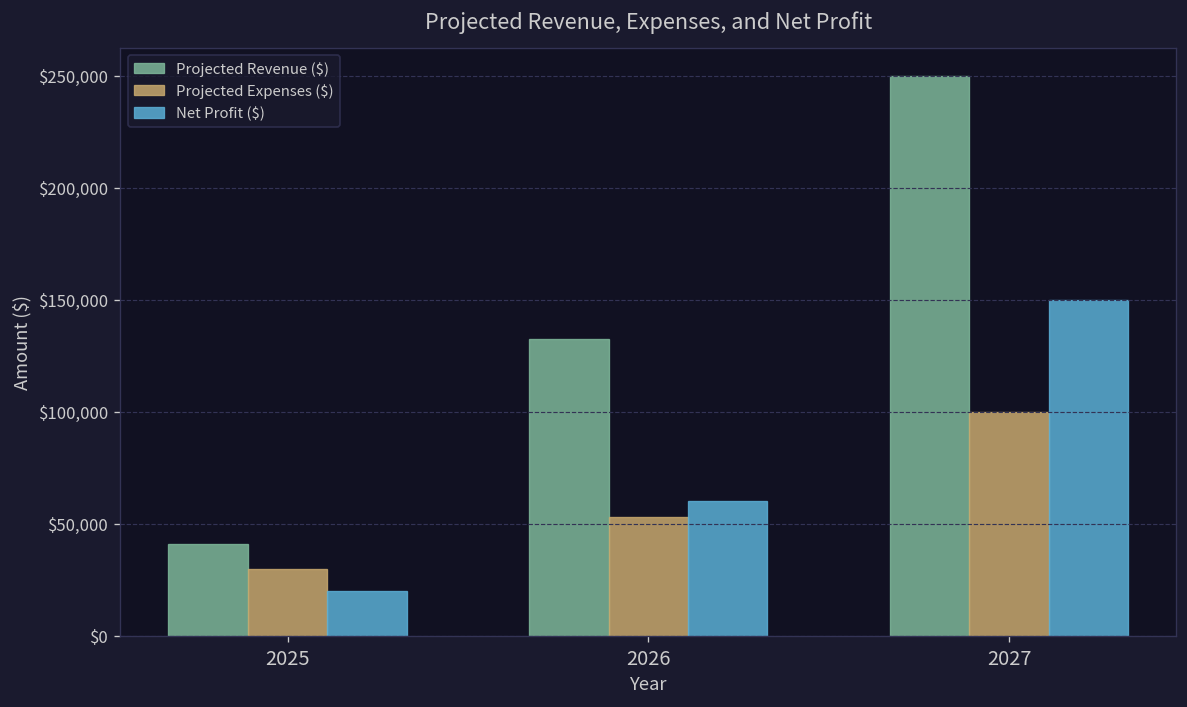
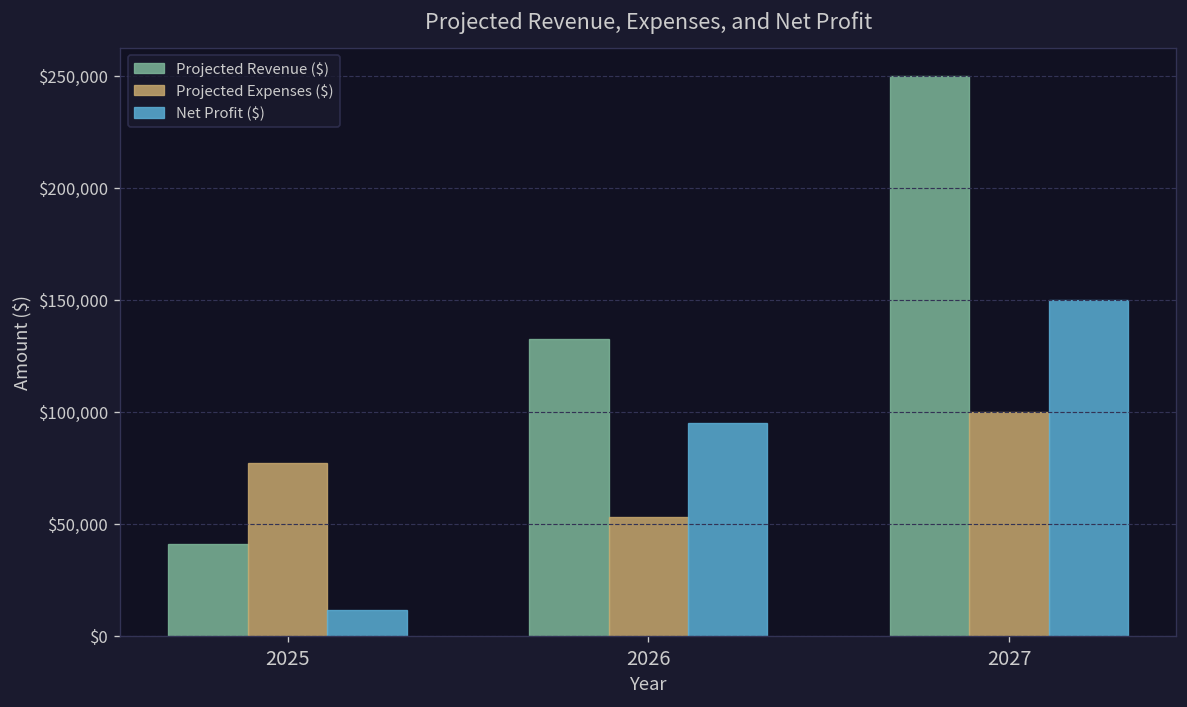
  {
    "Projected Revenue ($)": {
      "2025": "$41,000",
      "2026": "$132,000",
      "2027": "$250,000"
    },
    "Projected Expenses ($)": {
-     "2025": "$30,000",
+     "2025": "$77,000",
      "2026": "$53,000",
      "2027": "$100,000"
    },
    "Net Profit ($)": {
-     "2025": "$20,000",
-     "2026": "$60,000",
+     "2025": "$12,000",
+     "2026": "$95,000",
      "2027": "$150,000"
    }
  }
